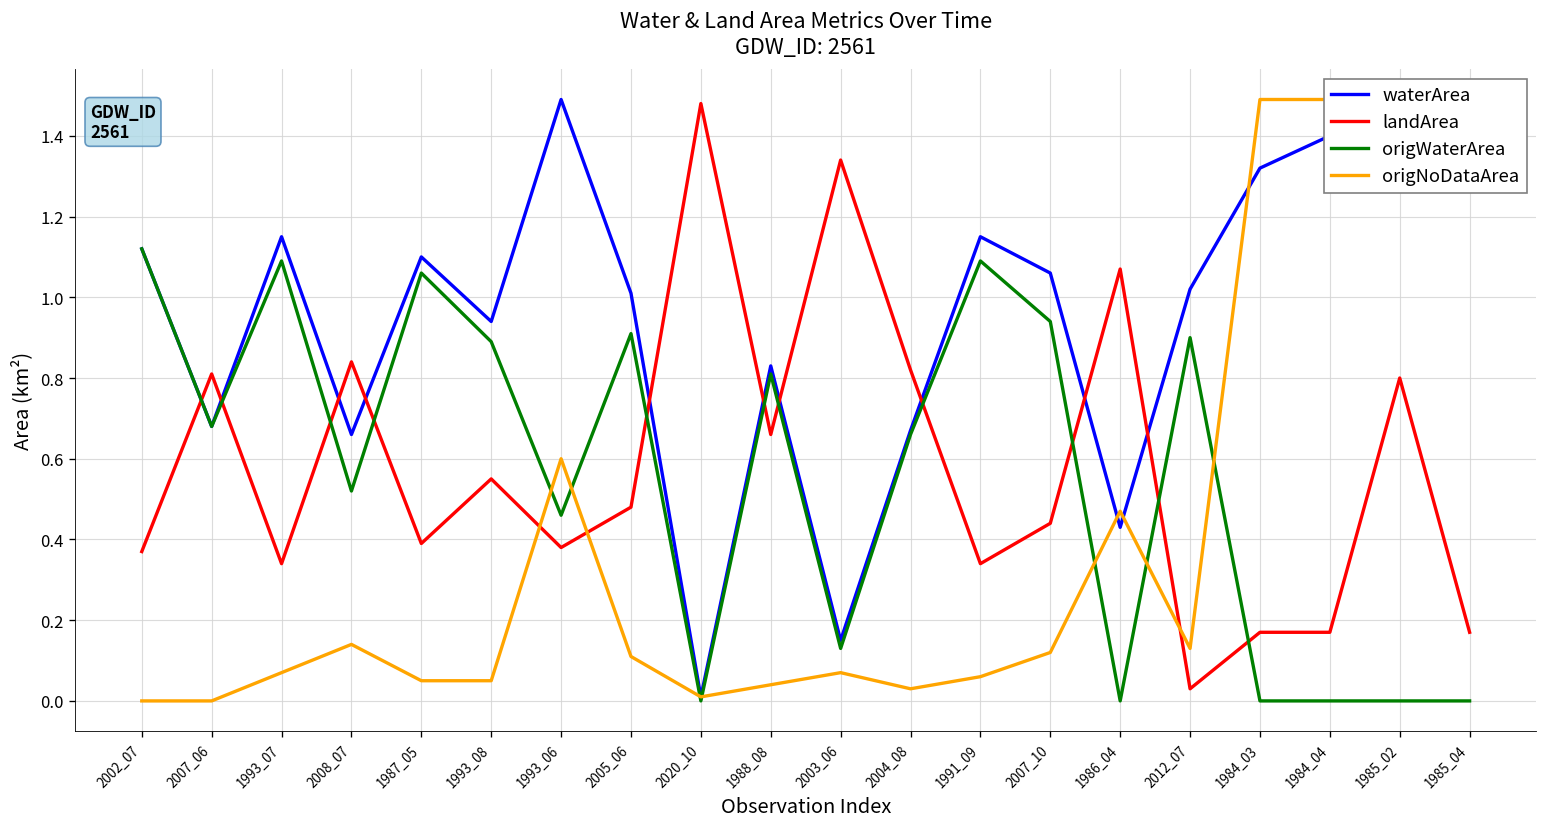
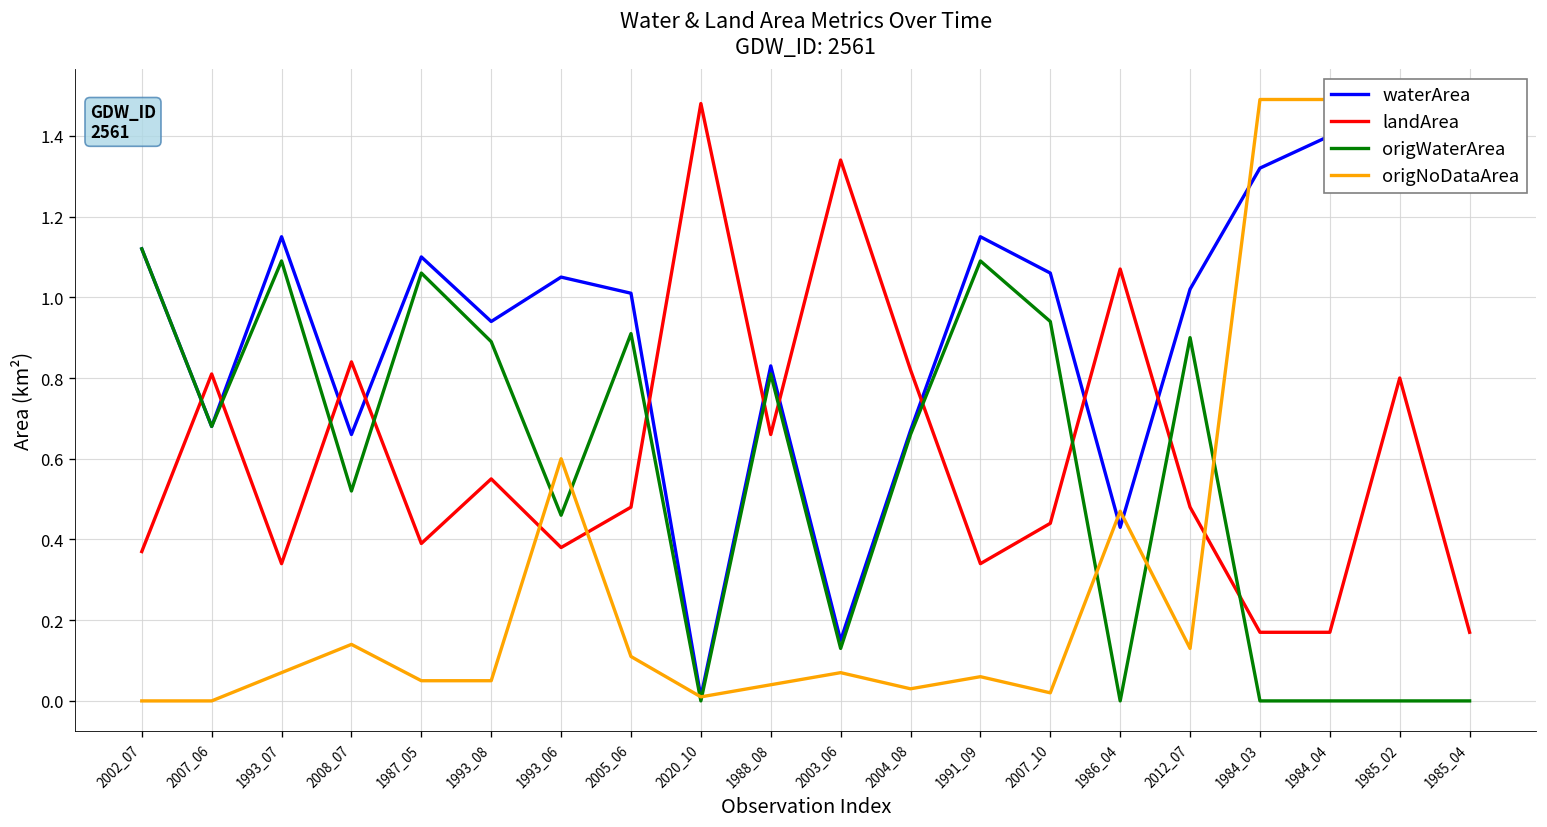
  {
    "waterArea": {
      "1993_07": 1.15,
      "2008_07": 0.66,
      "1987_05": 1.10,
      "1993_08": 0.94,
-     "1993_06": 1.49,
+     "1993_06": 1.05,
      "2005_06": 1.01,
      "1988_08": 0.83,
      "2003_06": 0.15,
      "2004_08": 0.67,
      "1991_09": 1.15,
      "2007_10": 1.06,
      "1986_04": 0.43,
      "2012_07": 1.02,
      "1984_03": 1.32
    },
    "landArea": {
      "2002_07": 0.37,
      "2007_06": 0.81,
      "1993_07": 0.34,
      "2008_07": 0.84,
      "1987_05": 0.39,
      "1993_08": 0.55,
      "1993_06": 0.38,
      "2005_06": 0.48,
      "2020_10": 1.48,
      "1988_08": 0.66,
      "2003_06": 1.34,
      "2004_08": 0.82,
      "1991_09": 0.34,
      "2007_10": 0.44,
      "1986_04": 1.07,
-     "2012_07": 0.03,
+     "2012_07": 0.48,
      "1984_03": 0.17,
      "1984_04": 0.17,
      "1985_02": 0.80,
      "1985_04": 0.17
    },
    "origWaterArea": {
      "1993_07": 1.09,
      "2008_07": 0.52,
      "1987_05": 1.06,
      "1993_08": 0.89,
      "1993_06": 0.46,
      "2005_06": 0.91,
      "2020_10": 0.00,
      "1988_08": 0.81,
      "2003_06": 0.13,
      "2004_08": 0.66,
      "1991_09": 1.09,
      "2007_10": 0.94,
      "1986_04": 0.00,
      "2012_07": 0.90,
      "1984_03": 0.00,
      "1984_04": 0.00,
      "1985_02": 0.00,
      "1985_04": 0.00
    },
    "origNoDataArea": {
      "2002_07": 0.00,
      "2007_06": 0.00,
      "1993_07": 0.07,
      "2008_07": 0.14,
      "1987_05": 0.05,
      "1993_08": 0.05,
      "1993_06": 0.60,
      "2005_06": 0.11,
      "1988_08": 0.04,
      "2003_06": 0.07,
      "2004_08": 0.03,
      "1991_09": 0.06,
-     "2007_10": 0.12,
+     "2007_10": 0.02,
      "1986_04": 0.47,
      "2012_07": 0.13,
      "1984_03": 1.49
    }
  }
